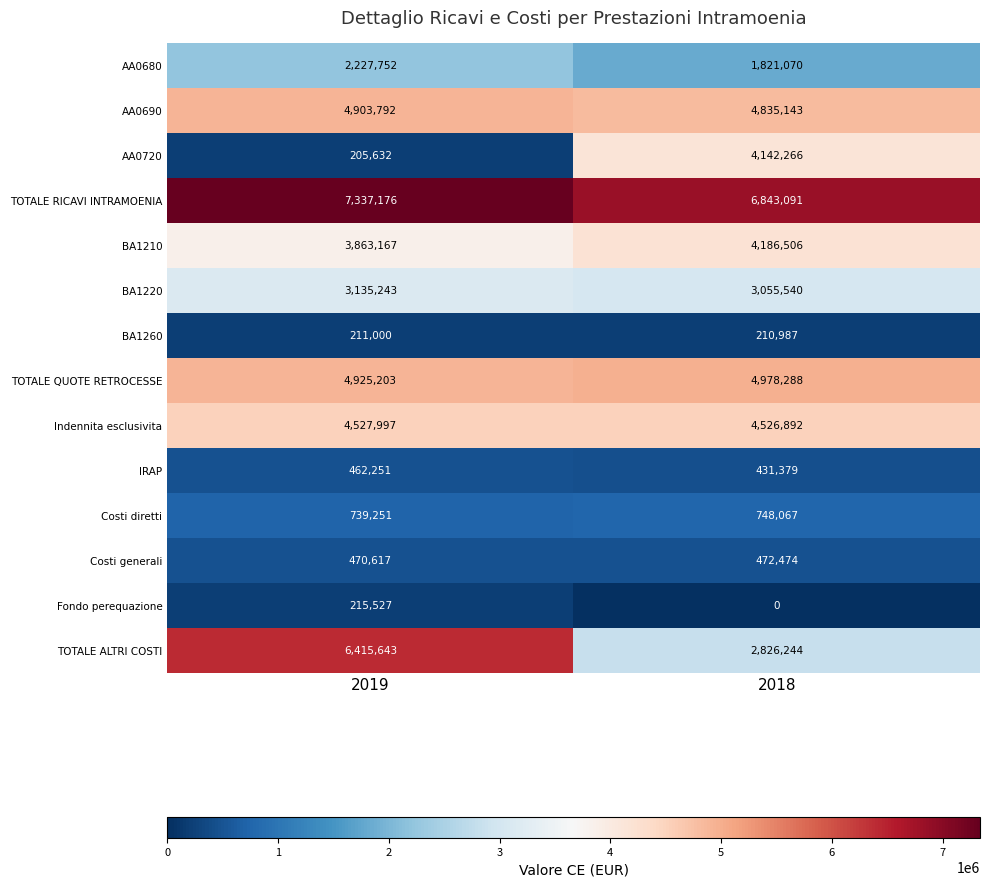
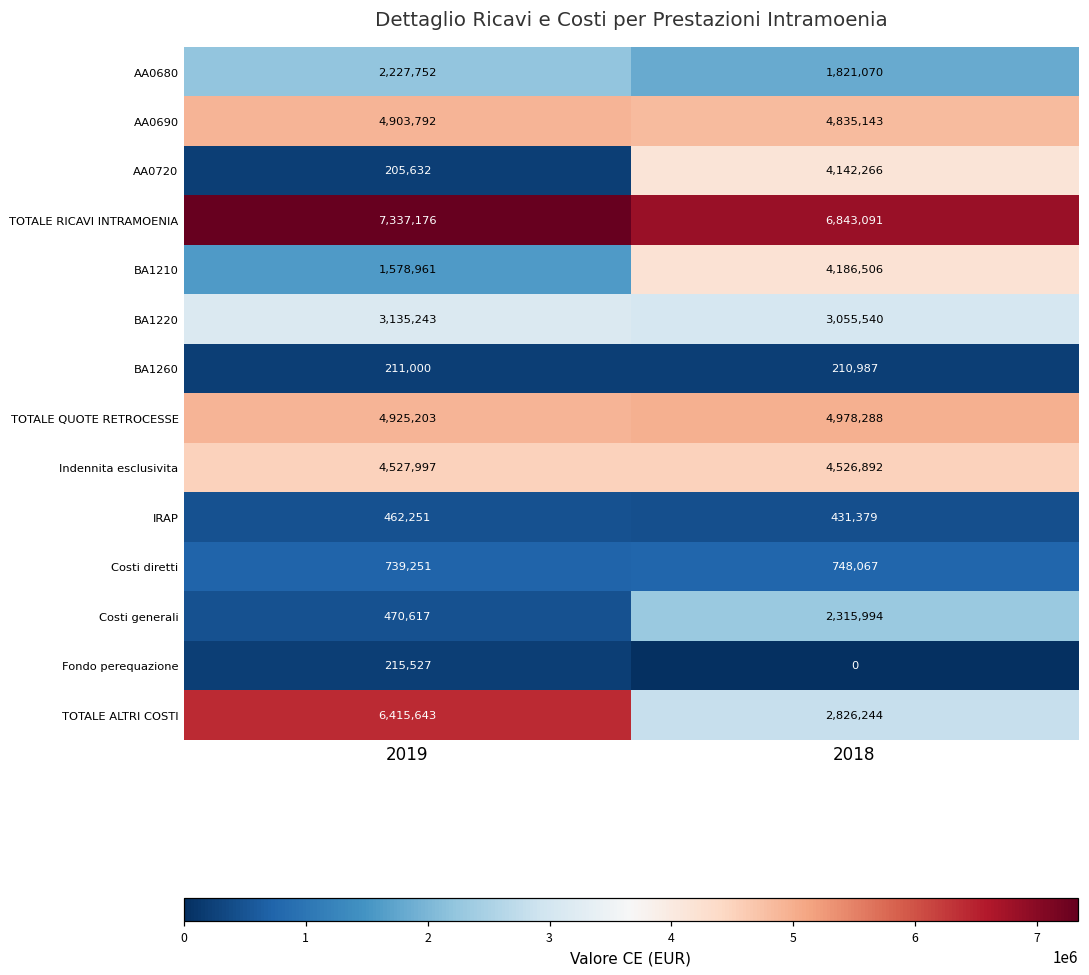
  {
    "AA0680": {
      "2019": "2,227,752",
      "2018": "1,821,070"
    },
    "AA0690": {
      "2019": "4,903,792",
      "2018": "4,835,143"
    },
    "AA0720": {
      "2019": "205,632",
      "2018": "4,142,266"
    },
    "TOTALE RICAVI INTRAMOENIA": {
      "2019": "7,337,176",
      "2018": "6,843,091"
    },
    "BA1210": {
-     "2019": "3,863,167",
+     "2019": "1,578,961",
      "2018": "4,186,506"
    },
    "BA1220": {
      "2019": "3,135,243",
      "2018": "3,055,540"
    },
    "BA1260": {
      "2019": "211,000",
      "2018": "210,987"
    },
    "TOTALE QUOTE RETROCESSE": {
      "2019": "4,925,203",
      "2018": "4,978,288"
    },
    "Indennita esclusivita": {
      "2019": "4,527,997",
      "2018": "4,526,892"
    },
    "IRAP": {
      "2019": "462,251",
      "2018": "431,379"
    },
    "Costi diretti": {
      "2019": "739,251",
      "2018": "748,067"
    },
    "Costi generali": {
      "2019": "470,617",
-     "2018": "472,474"
+     "2018": "2,315,994"
    },
    "Fondo perequazione": {
      "2019": "215,527",
      "2018": "0"
    },
    "TOTALE ALTRI COSTI": {
      "2019": "6,415,643",
      "2018": "2,826,244"
    }
  }
